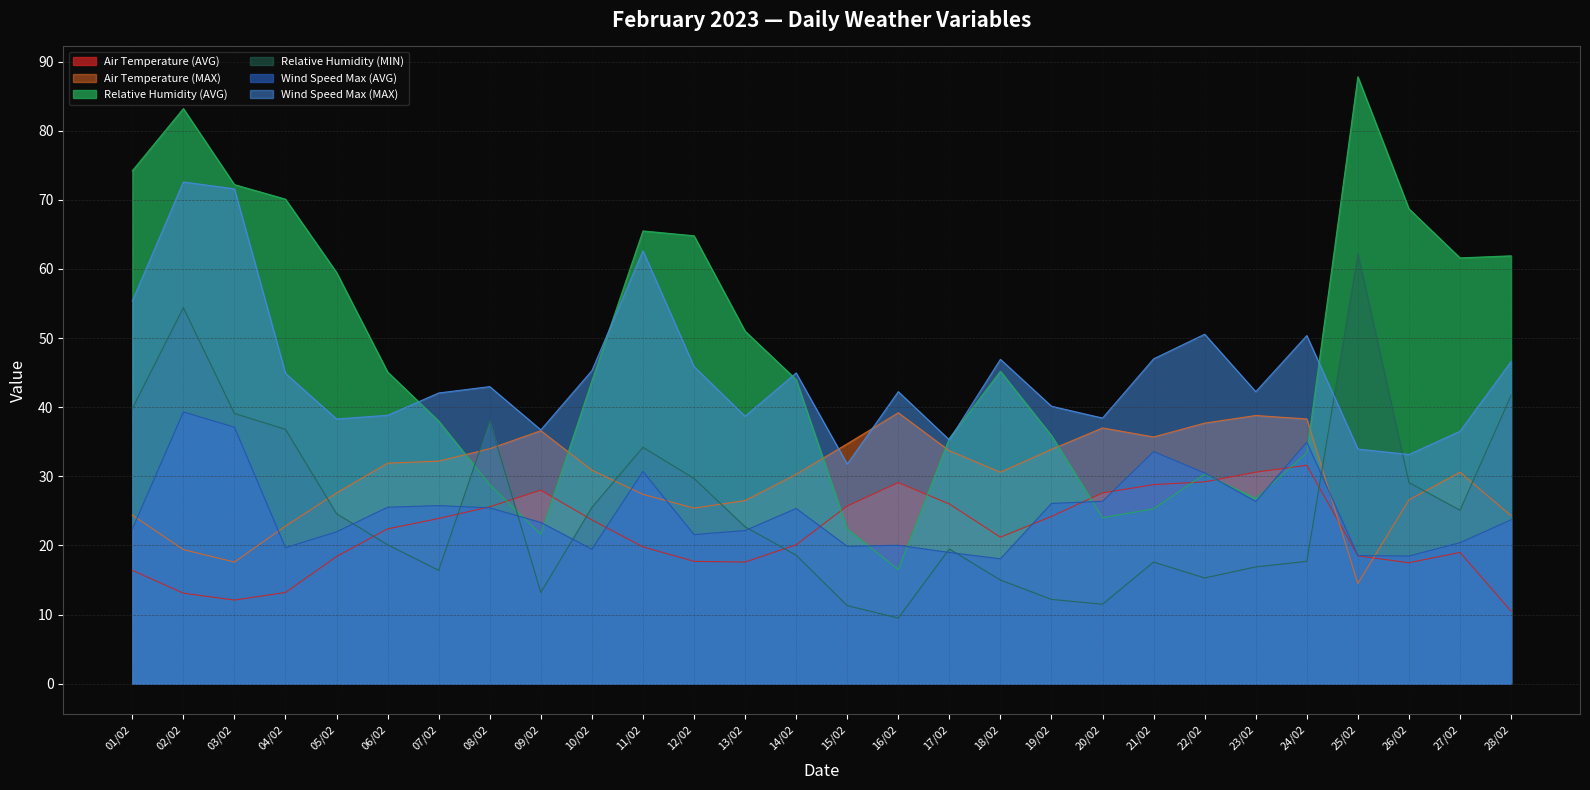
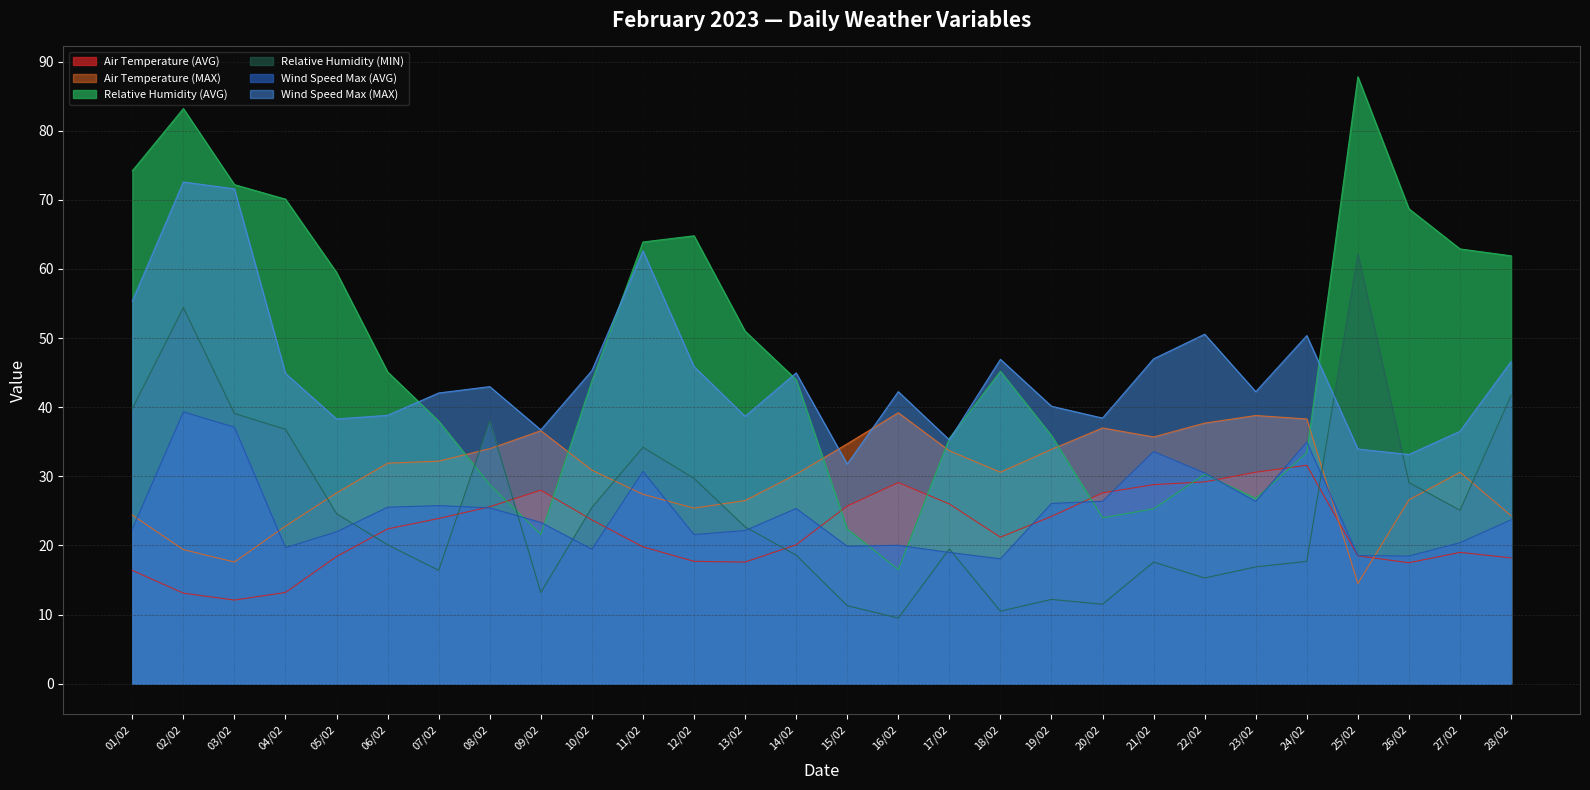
  {
    "Air Temperature (AVG)": {
      "01/02": 16,
      "02/02": 13,
      "03/02": 12,
      "04/02": 13,
      "05/02": 18,
      "06/02": 22,
      "07/02": 24,
      "09/02": 28,
      "10/02": 24,
      "11/02": 20,
      "12/02": 18,
      "13/02": 18,
      "14/02": 20,
      "15/02": 26,
      "16/02": 29,
      "17/02": 26,
      "18/02": 21,
      "19/02": 24,
      "20/02": 28,
      "21/02": 29,
      "22/02": 29,
      "23/02": 31,
      "24/02": 32,
      "26/02": 18,
      "27/02": 19,
-     "28/02": 11
+     "28/02": 18
    },
    "Air Temperature (MAX)": {
      "01/02": 24,
      "02/02": 19,
      "03/02": 18,
      "04/02": 23,
      "05/02": 28,
      "06/02": 32,
      "07/02": 32,
      "08/02": 34,
      "10/02": 31,
      "11/02": 27,
      "12/02": 25,
      "13/02": 27,
      "14/02": 30,
      "15/02": 35,
      "16/02": 39,
      "17/02": 34,
      "18/02": 31,
      "19/02": 34,
      "20/02": 37,
      "21/02": 36,
      "22/02": 38,
      "23/02": 39,
      "24/02": 38,
      "25/02": 15,
      "26/02": 27,
      "27/02": 31,
      "28/02": 24
    },
    "Relative Humidity (AVG)": {
      "01/02": 74,
      "02/02": 83,
      "03/02": 72,
      "04/02": 70,
      "05/02": 60,
      "06/02": 45,
      "07/02": 38,
      "08/02": 29,
      "09/02": 22,
      "10/02": 44,
-     "11/02": 66,
+     "11/02": 64,
      "12/02": 65,
      "13/02": 51,
      "14/02": 44,
      "15/02": 22,
      "16/02": 17,
      "18/02": 45,
      "19/02": 36,
      "20/02": 24,
      "21/02": 25,
      "23/02": 27,
      "24/02": 33,
      "25/02": 88,
      "26/02": 69,
-     "27/02": 62,
+     "27/02": 63,
      "28/02": 62
    },
    "Relative Humidity (MIN)": {
      "01/02": 40,
      "02/02": 54,
      "03/02": 39,
      "04/02": 37,
      "05/02": 25,
      "06/02": 20,
      "07/02": 16,
      "08/02": 38,
      "09/02": 13,
      "10/02": 26,
      "11/02": 34,
      "12/02": 30,
      "13/02": 23,
      "14/02": 19,
      "15/02": 11,
      "16/02": 10,
      "17/02": 20,
-     "18/02": 15,
+     "18/02": 11,
      "19/02": 12,
      "20/02": 12,
      "21/02": 18,
      "22/02": 15,
      "23/02": 17,
      "24/02": 18,
      "25/02": 62,
      "26/02": 29,
      "27/02": 25,
      "28/02": 42
    }
  }
